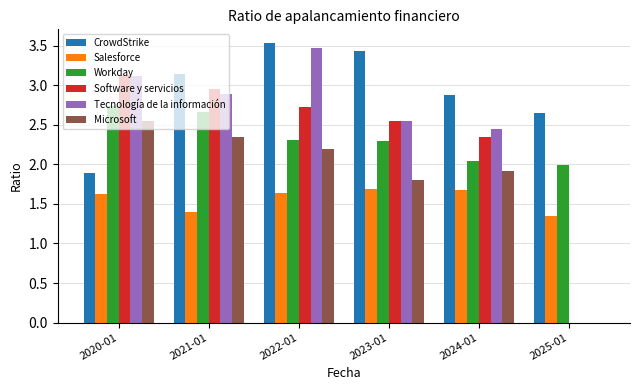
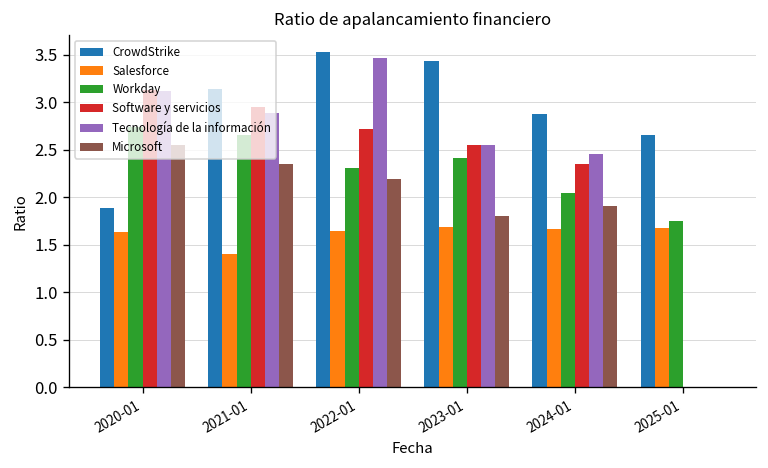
  {
    "CrowdStrike": {
      "2020-01": 1.9,
      "2022-01": 3.5,
      "2023-01": 3.4,
      "2024-01": 2.9,
      "2025-01": 2.7
    },
    "Salesforce": {
      "2020-01": 1.6,
      "2021-01": 1.4,
      "2022-01": 1.6,
      "2023-01": 1.7,
      "2024-01": 1.7,
-     "2025-01": 1.4
+     "2025-01": 1.7
    },
    "Workday": {
      "2022-01": 2.3,
-     "2023-01": 2.3,
+     "2023-01": 2.4,
      "2024-01": 2.0,
-     "2025-01": 2.0
+     "2025-01": 1.8
    },
    "Software y servicios": {
      "2022-01": 2.7,
      "2023-01": 2.6,
      "2024-01": 2.4,
      "2025-01": 0.0
    },
    "Tecnología de la información": {
      "2022-01": 3.5,
      "2023-01": 2.6,
      "2024-01": 2.5,
      "2025-01": 0.0
    },
    "Microsoft": {
      "2021-01": 2.4,
      "2022-01": 2.2,
      "2023-01": 1.8,
      "2024-01": 1.9,
      "2025-01": 0.0
    }
  }
